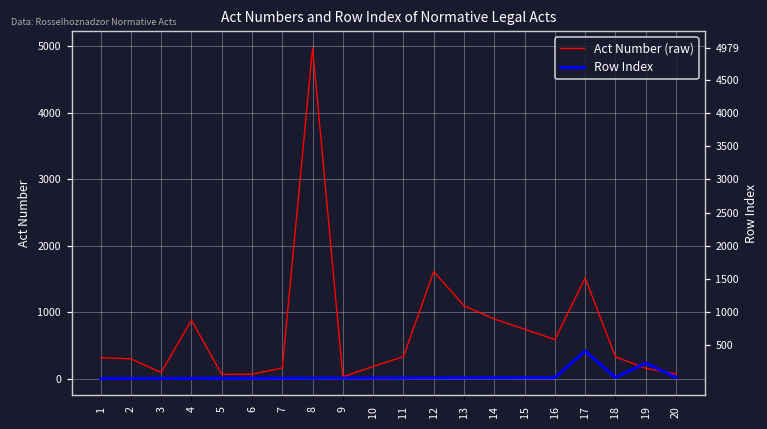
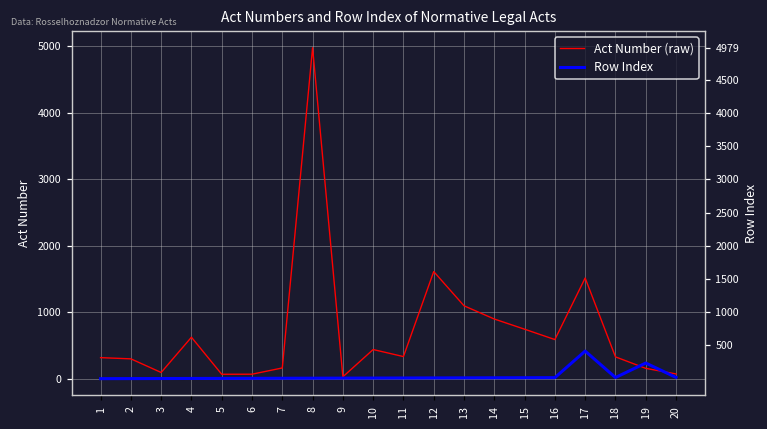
  {
    "Act Number (raw)": {
      "1": 300,
      "2": 300,
      "3": 100,
-     "4": 900,
+     "4": 600,
      "5": 100,
      "6": 100,
      "7": 200,
      "8": 5000,
-     "10": 200,
+     "10": 400,
      "11": 300,
      "12": 1600,
      "13": 1100,
      "14": 900,
      "15": 700,
      "16": 600,
      "17": 1500,
      "18": 300,
      "19": 200,
      "20": 100
    },
    "Row Index": {
      "1": 0,
      "2": 0,
      "3": 0,
      "4": 0,
      "5": 0,
      "6": 0,
      "7": 0,
      "8": 0,
      "10": 0,
      "11": 0,
      "12": 0,
      "13": 0,
      "14": 0,
      "15": 0,
      "16": 0,
      "17": 400,
      "18": 0,
      "19": 200,
      "20": 0
    }
  }
